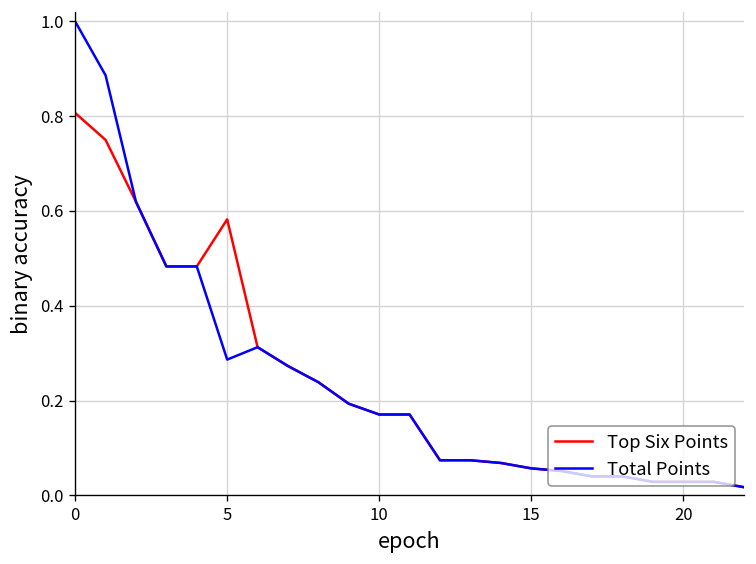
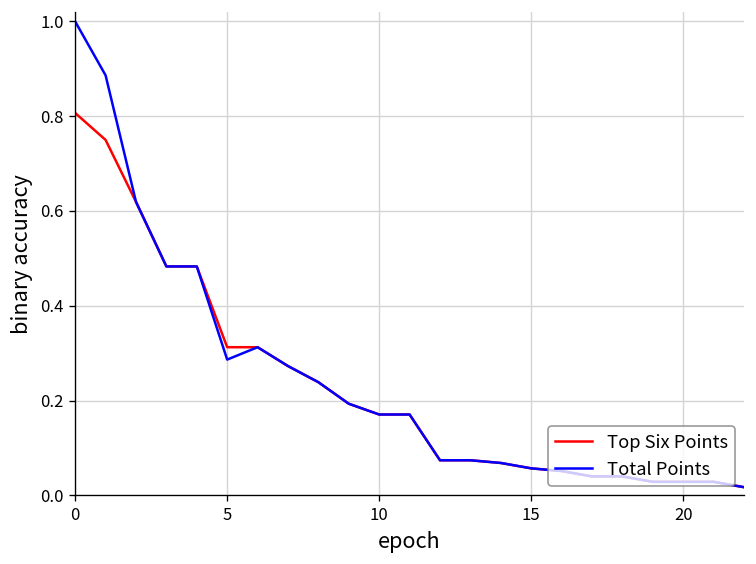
  {
    "Top Six Points": {
      "0": 0.81,
-     "5": 0.58
+     "5": 0.31
    },
    "Total Points": {
      "0": 1.00,
      "5": 0.29
    }
  }
